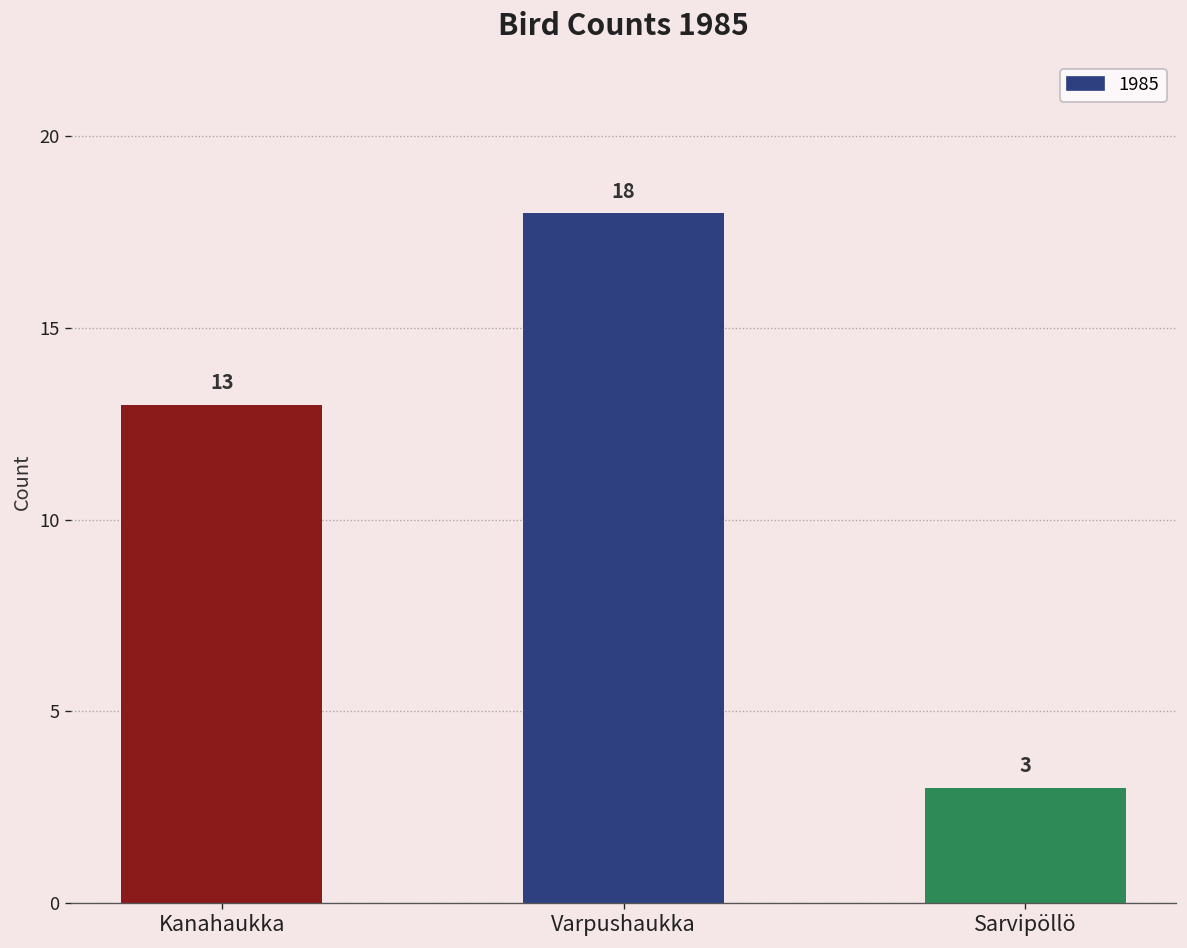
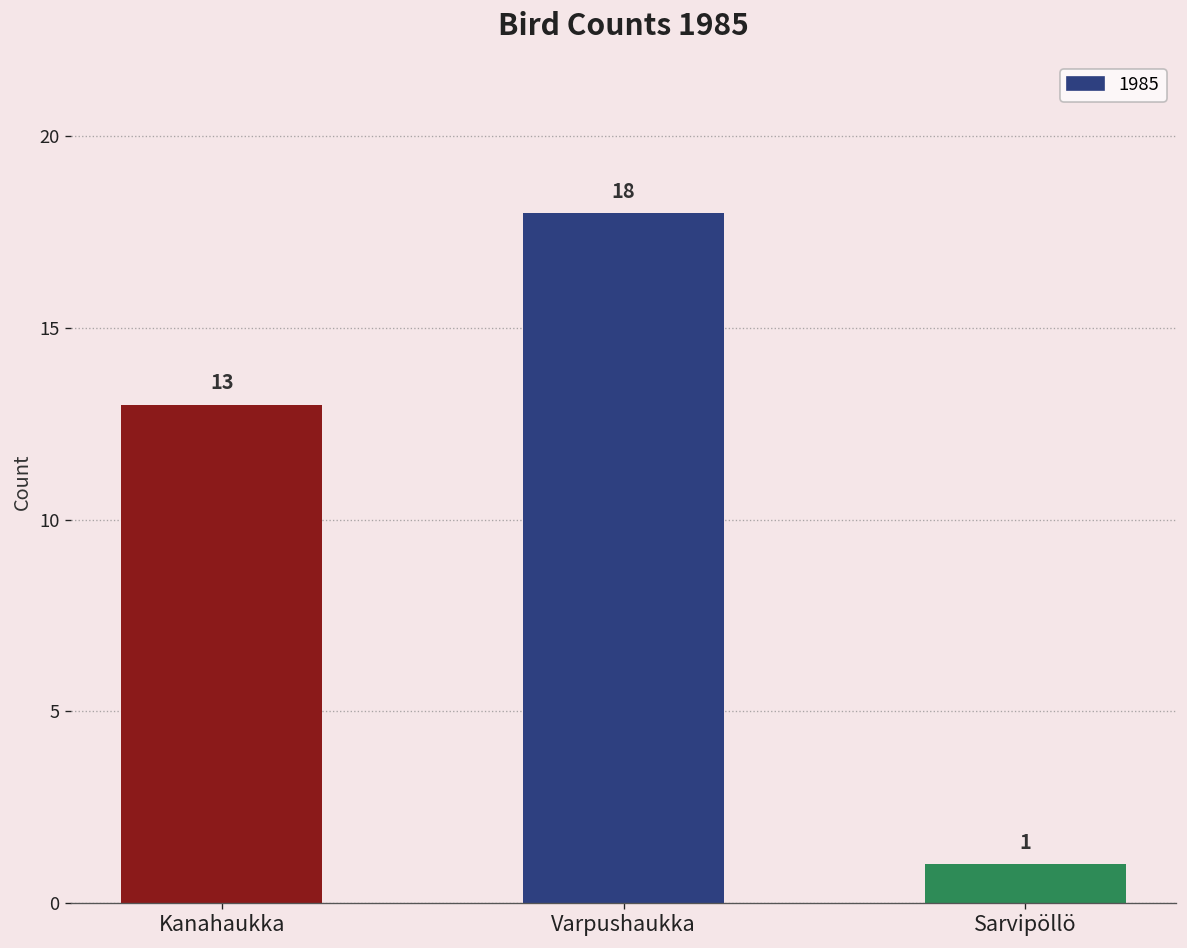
  {
    "Kanahaukka": 13,
    "Varpushaukka": 18,
-   "Sarvipöllö": 3
+   "Sarvipöllö": 1
  }
